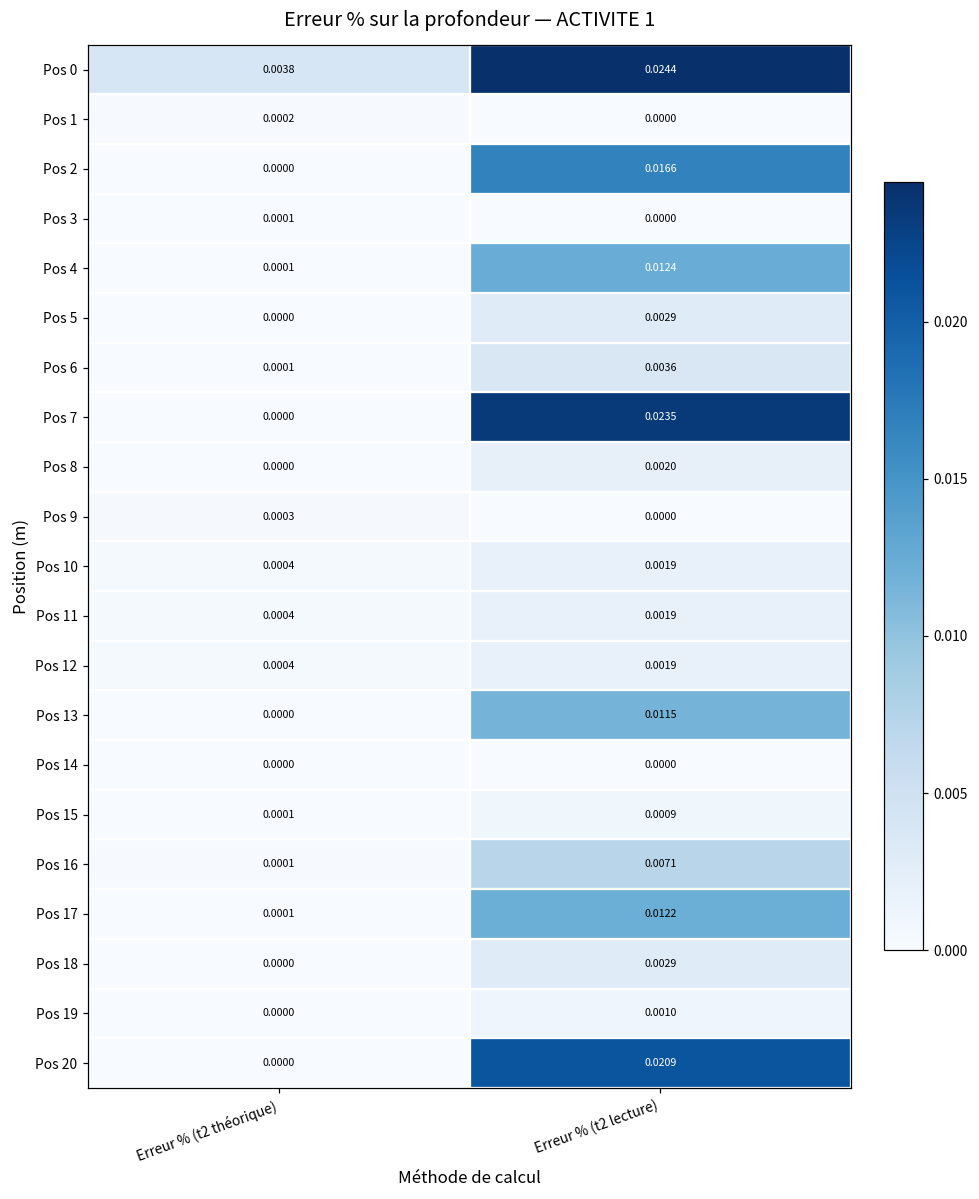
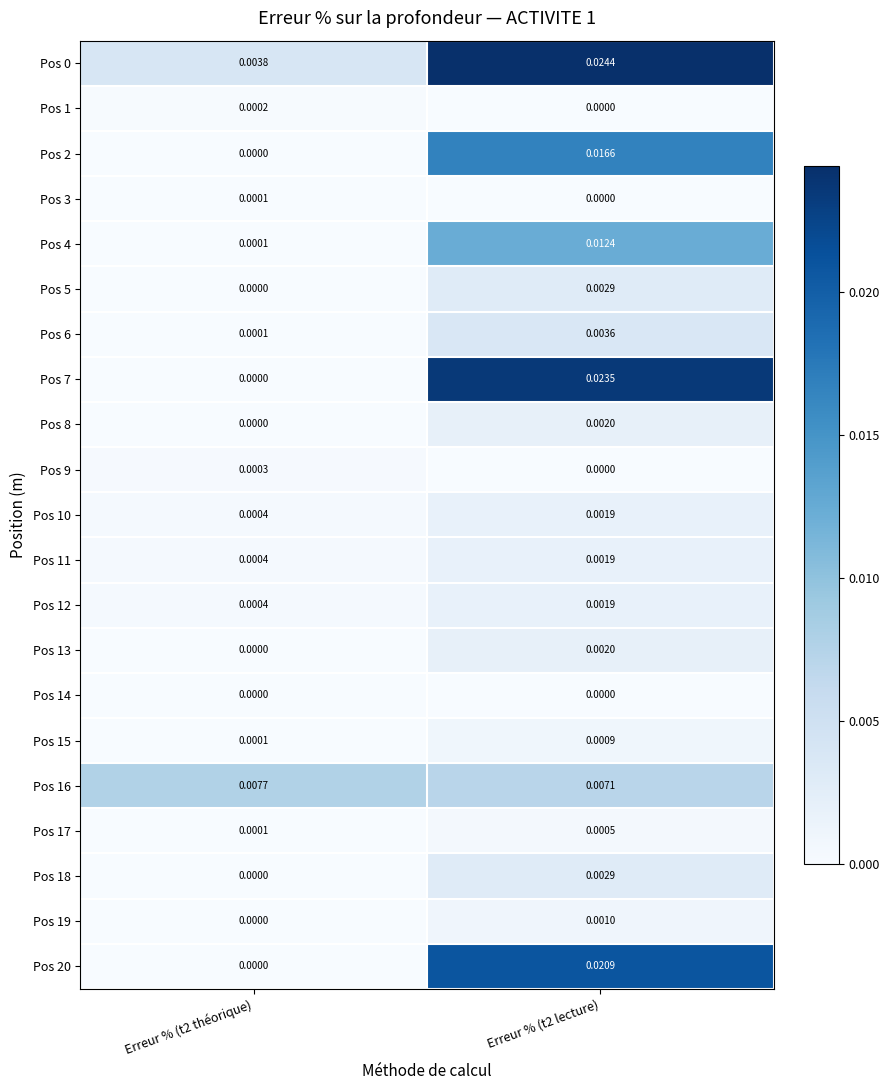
  {
    "Pos 0": {
      "Erreur % (t2 théorique)": 0.0038,
      "Erreur % (t2 lecture)": 0.0244
    },
    "Pos 1": {
      "Erreur % (t2 théorique)": 0.0002,
      "Erreur % (t2 lecture)": 0.0000
    },
    "Pos 2": {
      "Erreur % (t2 théorique)": 0.0000,
      "Erreur % (t2 lecture)": 0.0166
    },
    "Pos 3": {
      "Erreur % (t2 théorique)": 0.0001,
      "Erreur % (t2 lecture)": 0.0000
    },
    "Pos 4": {
      "Erreur % (t2 théorique)": 0.0001,
      "Erreur % (t2 lecture)": 0.0124
    },
    "Pos 5": {
      "Erreur % (t2 théorique)": 0.0000,
      "Erreur % (t2 lecture)": 0.0029
    },
    "Pos 6": {
      "Erreur % (t2 théorique)": 0.0001,
      "Erreur % (t2 lecture)": 0.0036
    },
    "Pos 7": {
      "Erreur % (t2 théorique)": 0.0000,
      "Erreur % (t2 lecture)": 0.0235
    },
    "Pos 8": {
      "Erreur % (t2 théorique)": 0.0000,
      "Erreur % (t2 lecture)": 0.0020
    },
    "Pos 9": {
      "Erreur % (t2 théorique)": 0.0003,
      "Erreur % (t2 lecture)": 0.0000
    },
    "Pos 10": {
      "Erreur % (t2 théorique)": 0.0004,
      "Erreur % (t2 lecture)": 0.0019
    },
    "Pos 11": {
      "Erreur % (t2 théorique)": 0.0004,
      "Erreur % (t2 lecture)": 0.0019
    },
    "Pos 12": {
      "Erreur % (t2 théorique)": 0.0004,
      "Erreur % (t2 lecture)": 0.0019
    },
    "Pos 13": {
      "Erreur % (t2 théorique)": 0.0000,
-     "Erreur % (t2 lecture)": 0.0115
+     "Erreur % (t2 lecture)": 0.0020
    },
    "Pos 14": {
      "Erreur % (t2 théorique)": 0.0000,
      "Erreur % (t2 lecture)": 0.0000
    },
    "Pos 15": {
      "Erreur % (t2 théorique)": 0.0001,
      "Erreur % (t2 lecture)": 0.0009
    },
    "Pos 16": {
-     "Erreur % (t2 théorique)": 0.0001,
+     "Erreur % (t2 théorique)": 0.0077,
      "Erreur % (t2 lecture)": 0.0071
    },
    "Pos 17": {
      "Erreur % (t2 théorique)": 0.0001,
-     "Erreur % (t2 lecture)": 0.0122
+     "Erreur % (t2 lecture)": 0.0005
    },
    "Pos 18": {
      "Erreur % (t2 théorique)": 0.0000,
      "Erreur % (t2 lecture)": 0.0029
    },
    "Pos 19": {
      "Erreur % (t2 théorique)": 0.0000,
      "Erreur % (t2 lecture)": 0.0010
    },
    "Pos 20": {
      "Erreur % (t2 théorique)": 0.0000,
      "Erreur % (t2 lecture)": 0.0209
    }
  }
